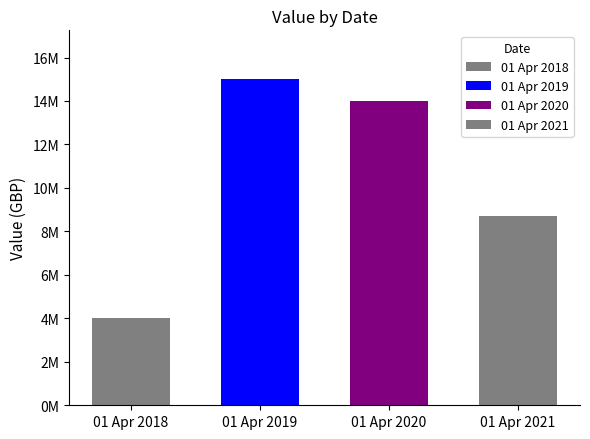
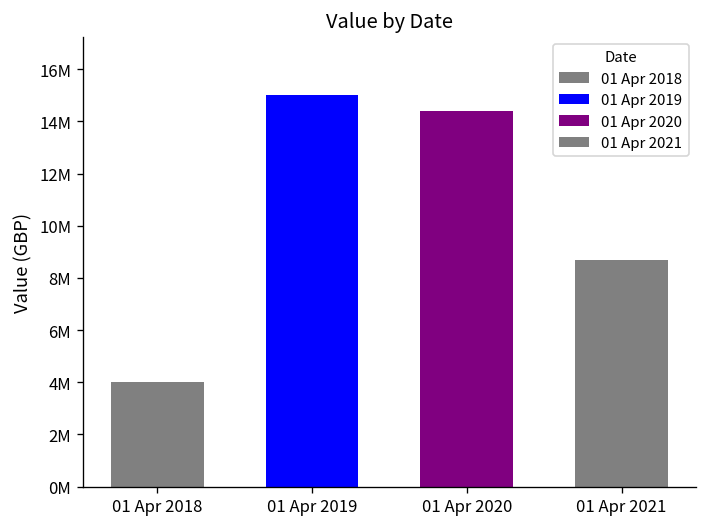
  {
    "01 Apr 2018": 4000000,
    "01 Apr 2019": 15000000,
-   "01 Apr 2020": 14000000,
+   "01 Apr 2020": 14400000,
    "01 Apr 2021": 8700000
  }
